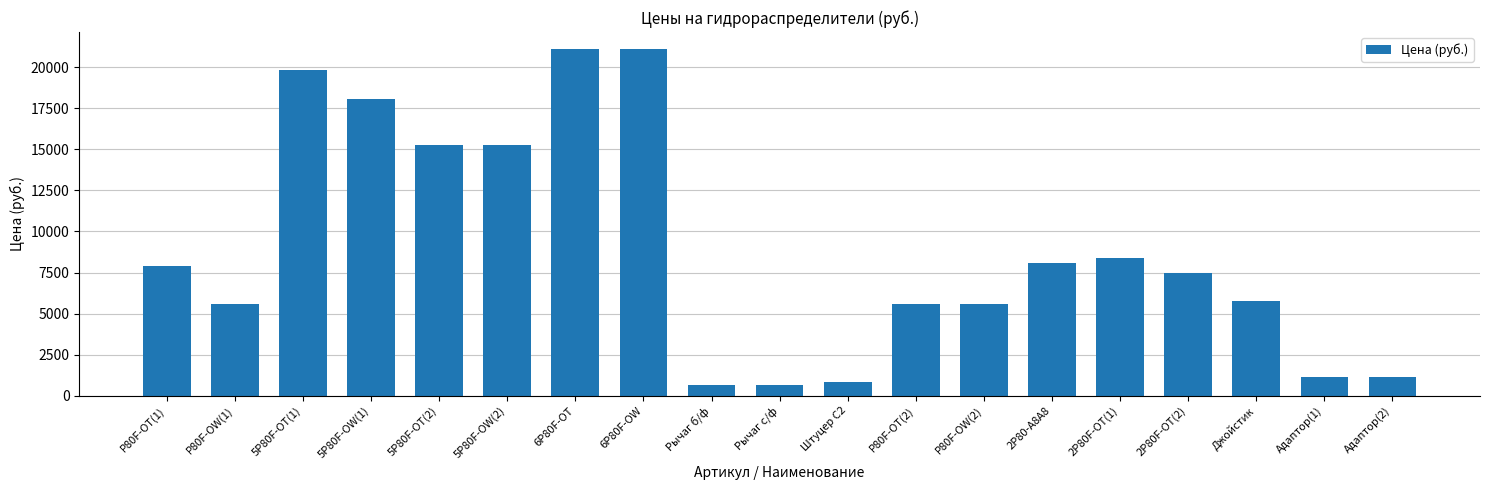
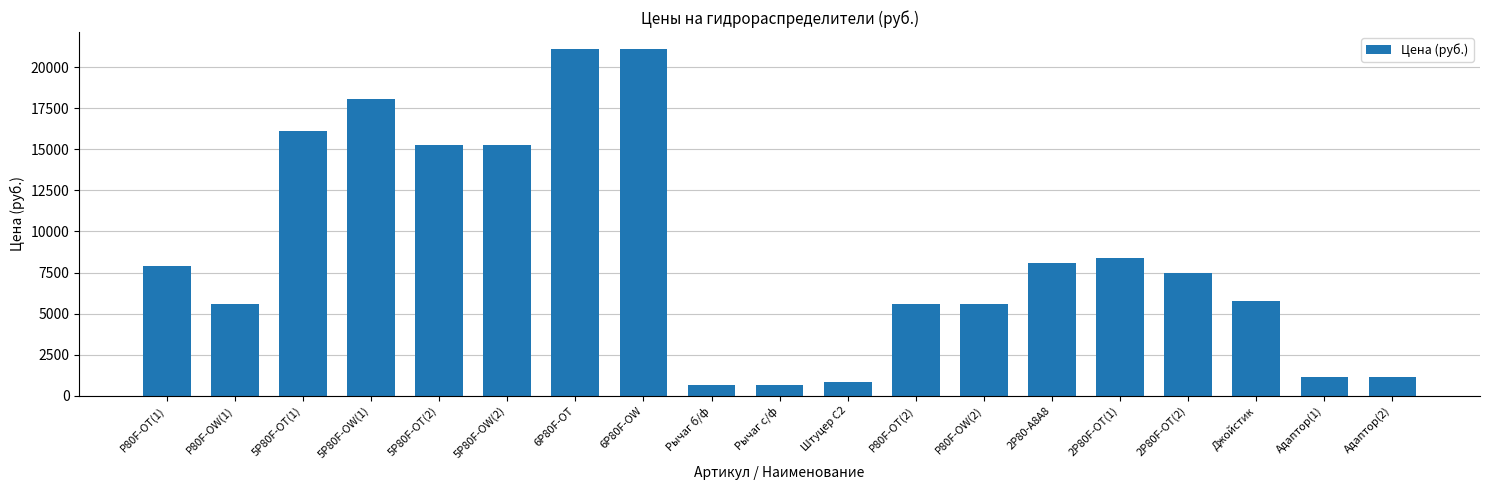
  {
    "P80F-OT(1)": 7900,
    "P80F-OW(1)": 5600,
-   "5P80F-OT(1)": 19800,
+   "5P80F-OT(1)": 16100,
    "5P80F-OW(1)": 18100,
    "5P80F-OT(2)": 15300,
    "5P80F-OW(2)": 15300,
    "6P80F-OT": 21100,
    "6P80F-OW": 21100,
    "Рычаг б/ф": 700,
    "Рычаг с/ф": 700,
    "Штуцер С2": 800,
    "P80F-OT(2)": 5600,
    "P80F-OW(2)": 5600,
    "2P80-А8А8": 8100,
    "2P80F-OT(1)": 8400,
    "2P80F-OT(2)": 7500,
    "Джойстик": 5700,
    "Адаптор(1)": 1100,
    "Адаптор(2)": 1100
  }
